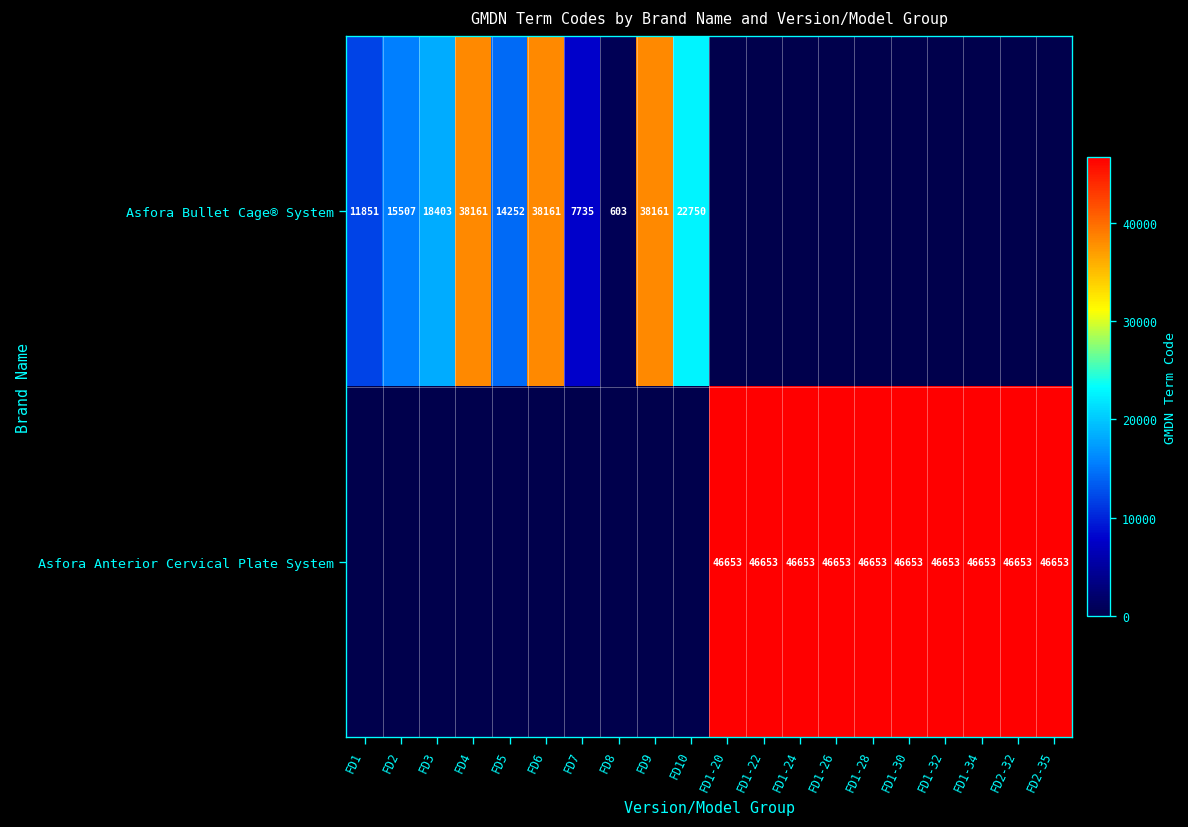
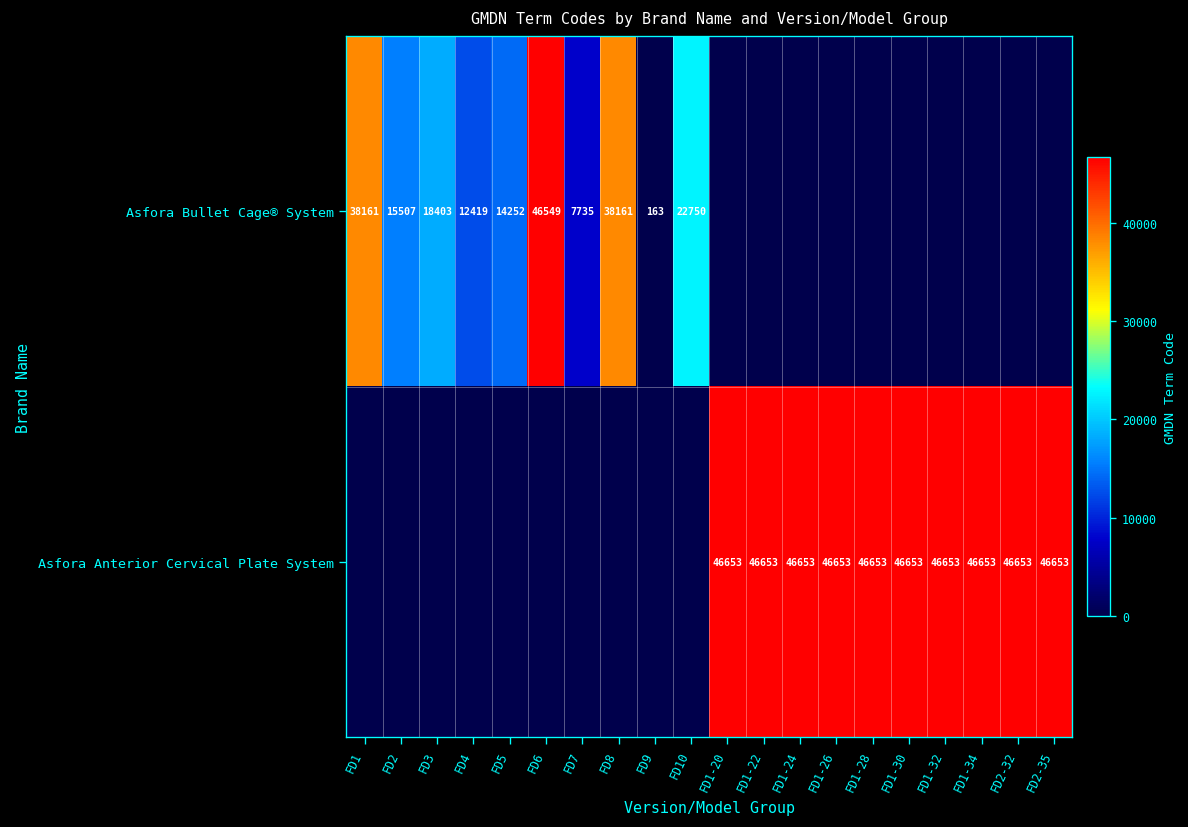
  {
    "Asfora Bullet Cage® System": {
-     "FD1": 11851,
+     "FD1": 38161,
      "FD2": 15507,
      "FD3": 18403,
-     "FD4": 38161,
+     "FD4": 12419,
      "FD5": 14252,
-     "FD6": 38161,
+     "FD6": 46549,
      "FD7": 7735,
-     "FD8": 603,
-     "FD9": 38161,
+     "FD8": 38161,
+     "FD9": 163,
      "FD10": 22750
    },
    "Asfora Anterior Cervical Plate System": {
      "FD1-20": 46653,
      "FD1-22": 46653,
      "FD1-24": 46653,
      "FD1-26": 46653,
      "FD1-28": 46653,
      "FD1-30": 46653,
      "FD1-32": 46653,
      "FD1-34": 46653,
      "FD2-32": 46653,
      "FD2-35": 46653
    }
  }
